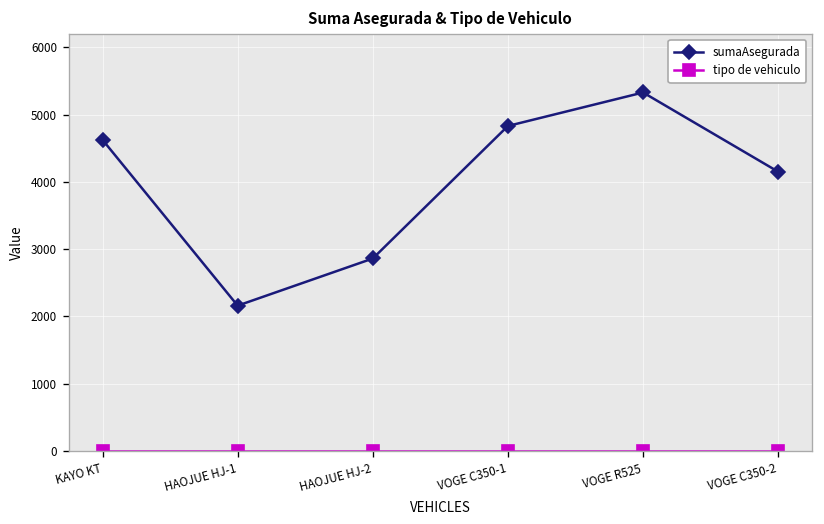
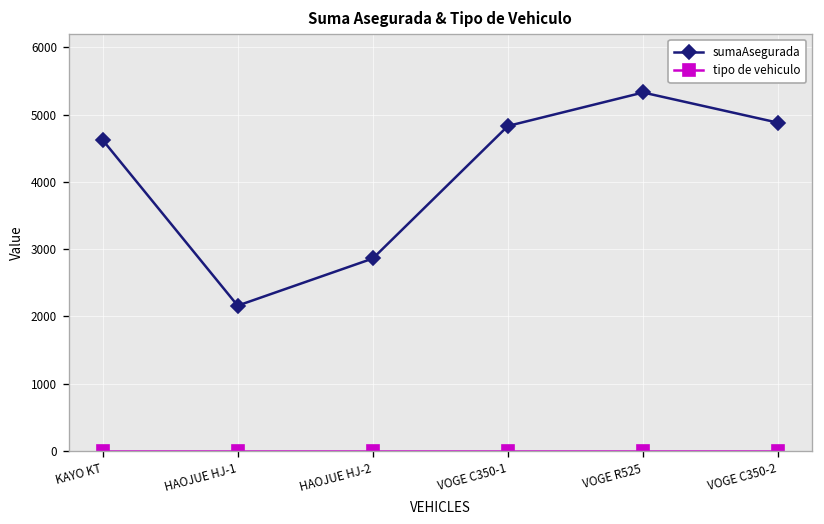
  {
    "sumaAsegurada": {
      "KAYO KT": 4600,
      "HAOJUE HJ-1": 2200,
      "HAOJUE HJ-2": 2900,
      "VOGE C350-1": 4800,
      "VOGE R525": 5300,
-     "VOGE C350-2": 4200
+     "VOGE C350-2": 4900
    },
    "tipo de vehiculo": {
      "KAYO KT": 0,
      "HAOJUE HJ-1": 0,
      "HAOJUE HJ-2": 0,
      "VOGE C350-1": 0,
      "VOGE R525": 0,
      "VOGE C350-2": 0
    }
  }
